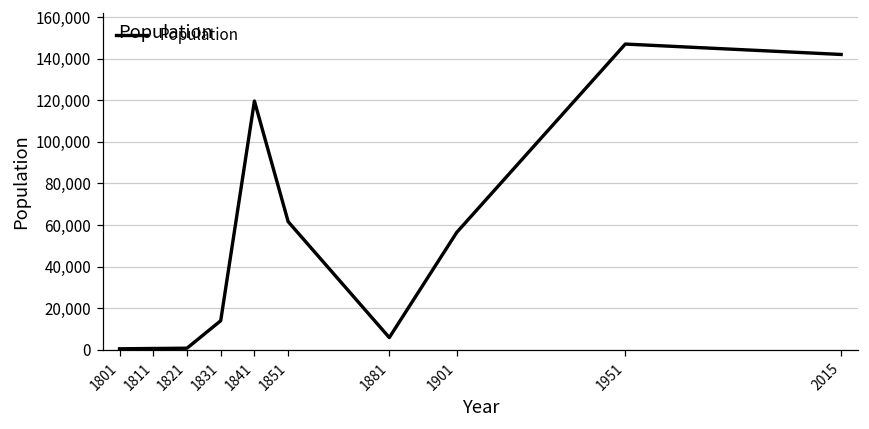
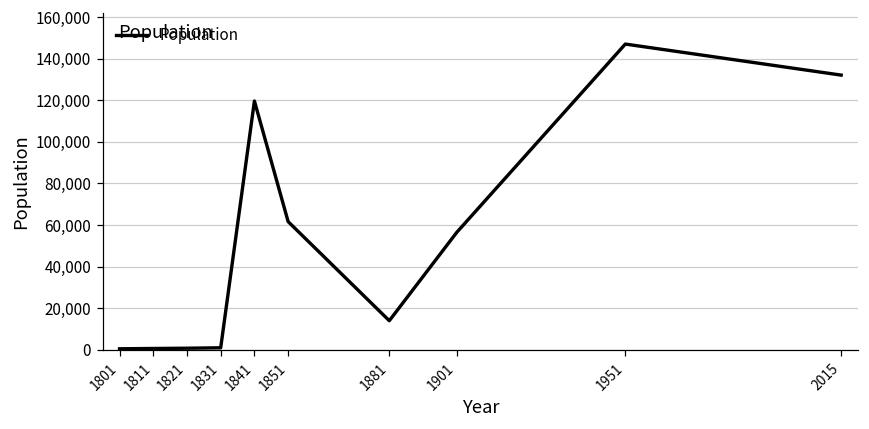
  {
    "1801": "1,000",
    "1811": "1,000",
    "1821": "1,000",
-   "1831": "14,000",
+   "1831": "1,000",
    "1841": "120,000",
    "1851": "62,000",
-   "1881": "6,000",
+   "1881": "14,000",
    "1901": "56,000",
    "1951": "147,000",
-   "2015": "142,000"
+   "2015": "132,000"
  }
